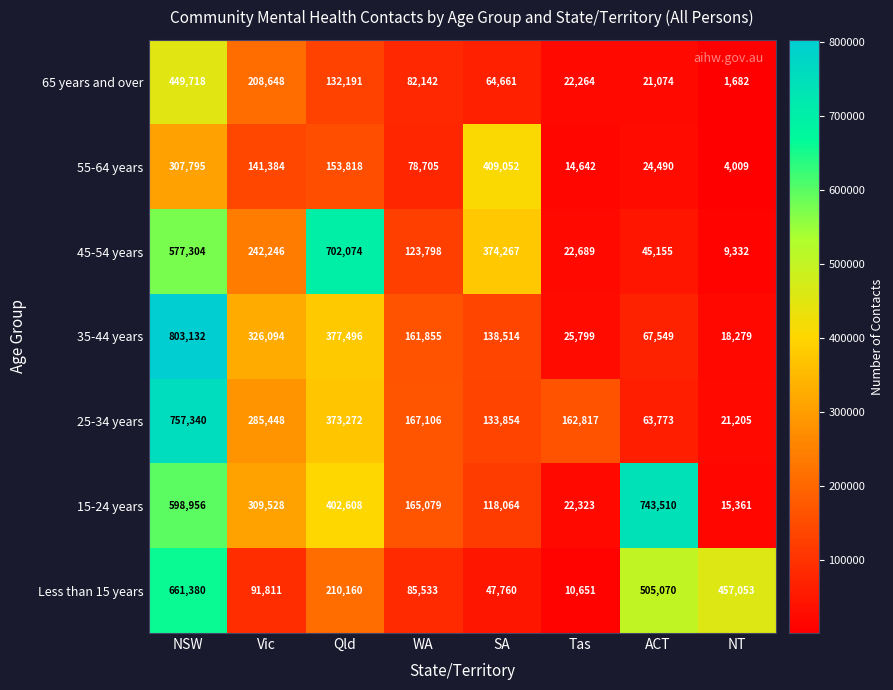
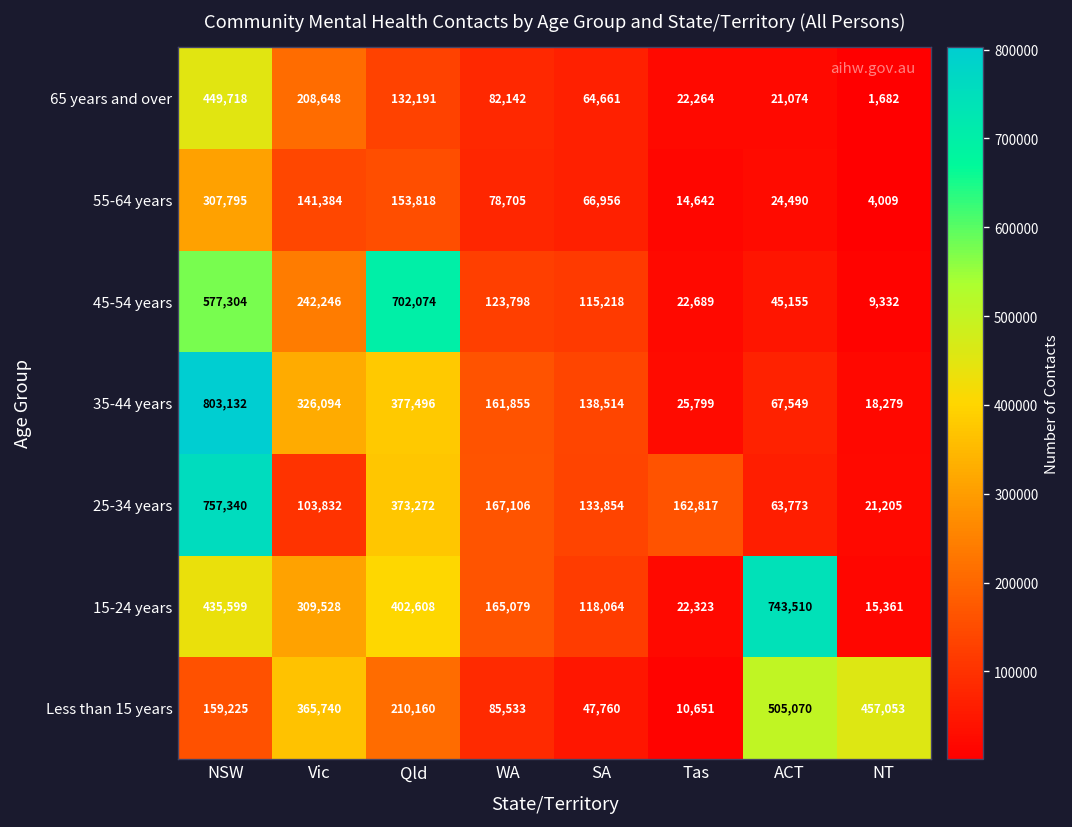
  {
    "65 years and over": {
      "NSW": "449,718",
      "Vic": "208,648",
      "Qld": "132,191",
      "WA": "82,142",
      "SA": "64,661",
      "Tas": "22,264",
      "ACT": "21,074"
    },
    "55-64 years": {
      "NSW": "307,795",
      "Vic": "141,384",
      "Qld": "153,818",
      "WA": "78,705",
-     "SA": "409,052",
+     "SA": "66,956",
      "Tas": "14,642",
      "ACT": "24,490",
      "NT": "4,009"
    },
    "45-54 years": {
      "NSW": "577,304",
      "Vic": "242,246",
      "Qld": "702,074",
      "WA": "123,798",
-     "SA": "374,267",
+     "SA": "115,218",
      "Tas": "22,689",
      "ACT": "45,155",
      "NT": "9,332"
    },
    "35-44 years": {
      "NSW": "803,132",
      "Vic": "326,094",
      "Qld": "377,496",
      "WA": "161,855",
      "SA": "138,514",
      "Tas": "25,799",
      "ACT": "67,549",
      "NT": "18,279"
    },
    "25-34 years": {
      "NSW": "757,340",
-     "Vic": "285,448",
+     "Vic": "103,832",
      "Qld": "373,272",
      "WA": "167,106",
      "SA": "133,854",
      "Tas": "162,817",
      "ACT": "63,773",
      "NT": "21,205"
    },
    "15-24 years": {
-     "NSW": "598,956",
+     "NSW": "435,599",
      "Vic": "309,528",
      "Qld": "402,608",
      "WA": "165,079",
      "SA": "118,064",
      "Tas": "22,323",
      "ACT": "743,510",
      "NT": "15,361"
    },
    "Less than 15 years": {
-     "NSW": "661,380",
-     "Vic": "91,811",
+     "NSW": "159,225",
+     "Vic": "365,740",
      "Qld": "210,160",
      "WA": "85,533",
      "SA": "47,760",
      "Tas": "10,651",
      "ACT": "505,070",
      "NT": "457,053"
    }
  }
